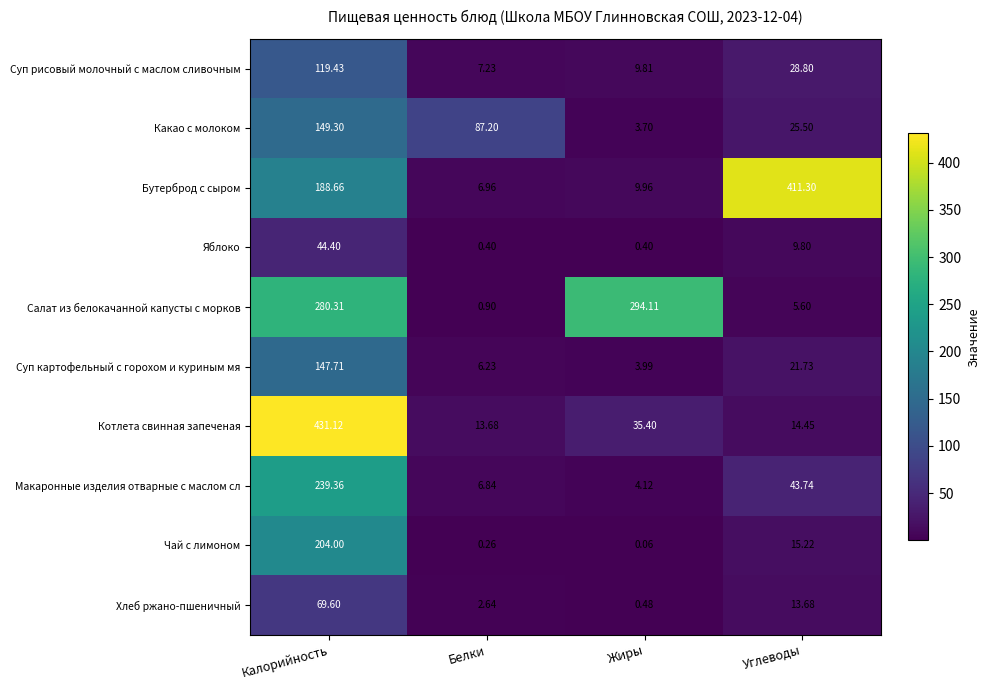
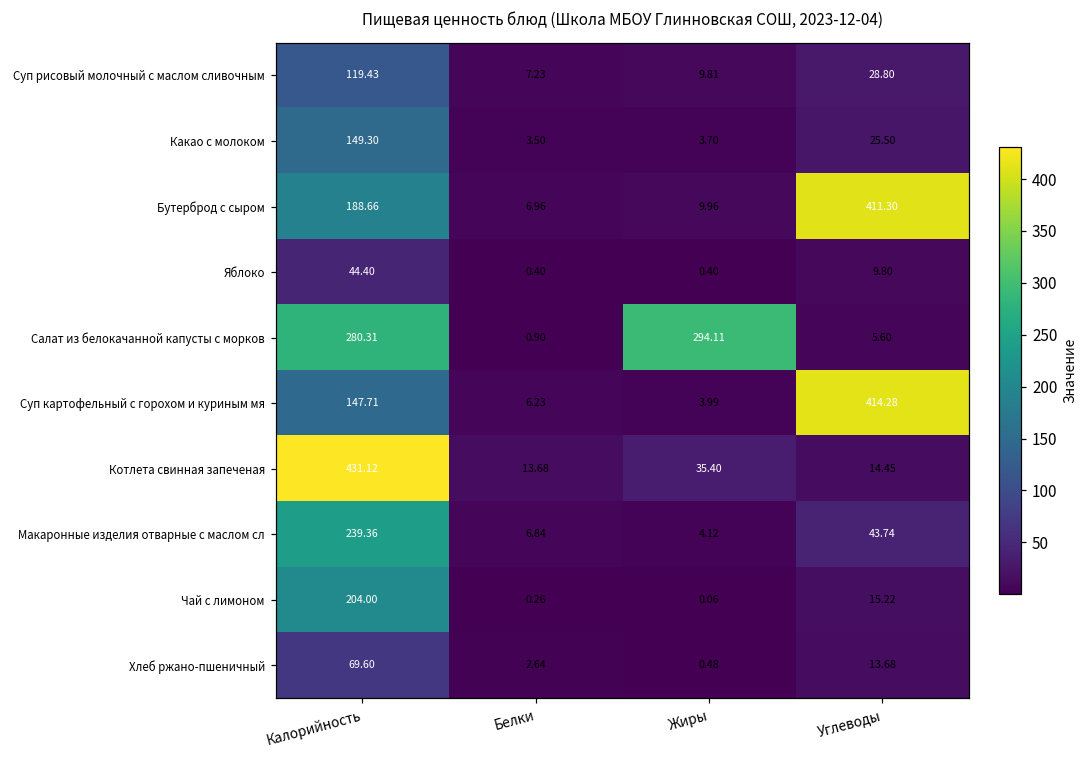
  {
    "Суп рисовый молочный с маслом сливочным": {
      "Калорийность": 119.43,
      "Белки": 7.23,
      "Жиры": 9.81,
      "Углеводы": 28.80
    },
    "Какао с молоком": {
      "Калорийность": 149.30,
-     "Белки": 87.20,
+     "Белки": 3.50,
      "Жиры": 3.70,
      "Углеводы": 25.50
    },
    "Бутерброд с сыром": {
      "Калорийность": 188.66,
      "Белки": 6.96,
      "Жиры": 9.96,
      "Углеводы": 411.30
    },
    "Яблоко": {
      "Калорийность": 44.40,
      "Белки": 0.40,
      "Жиры": 0.40,
      "Углеводы": 9.80
    },
    "Салат из белокачанной капусты с морков": {
      "Калорийность": 280.31,
      "Белки": 0.90,
      "Жиры": 294.11,
      "Углеводы": 5.60
    },
    "Суп картофельный с горохом и куриным мя": {
      "Калорийность": 147.71,
      "Белки": 6.23,
      "Жиры": 3.99,
-     "Углеводы": 21.73
+     "Углеводы": 414.28
    },
    "Котлета свинная запеченая": {
      "Калорийность": 431.12,
      "Белки": 13.68,
      "Жиры": 35.40,
      "Углеводы": 14.45
    },
    "Макаронные изделия отварные с маслом сл": {
      "Калорийность": 239.36,
      "Белки": 6.84,
      "Жиры": 4.12,
      "Углеводы": 43.74
    },
    "Чай с лимоном": {
      "Калорийность": 204.00,
      "Белки": 0.26,
      "Жиры": 0.06,
      "Углеводы": 15.22
    },
    "Хлеб ржано-пшеничный": {
      "Калорийность": 69.60,
      "Белки": 2.64,
      "Жиры": 0.48,
      "Углеводы": 13.68
    }
  }
